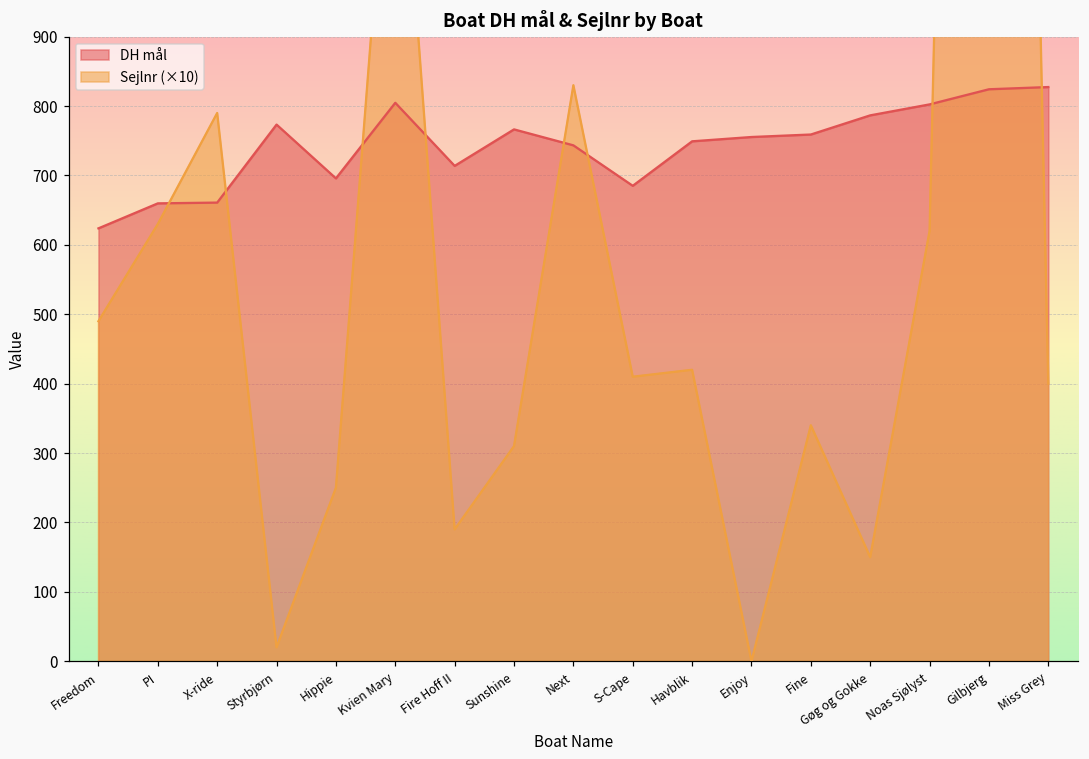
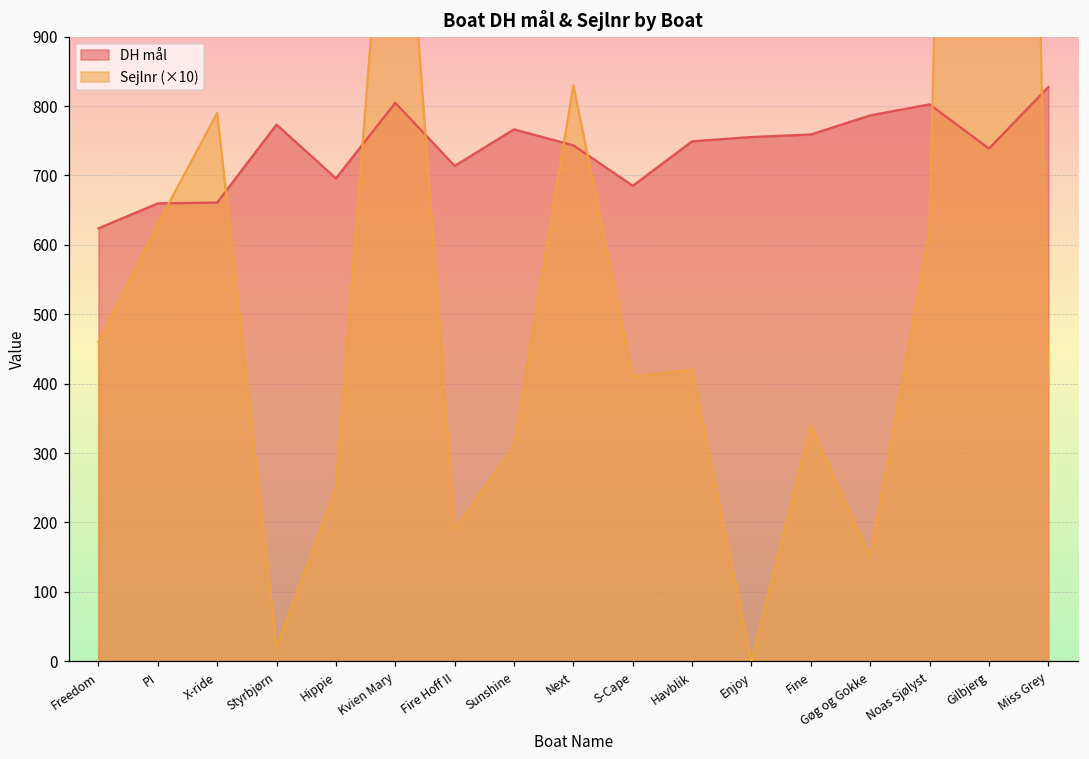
  {
    "DH mål": {
      "Freedom": 620,
      "PI": 660,
      "X-ride": 660,
      "Styrbjørn": 770,
      "Hippie": 700,
      "Kvien Mary": 800,
      "Fire Hoff II": 710,
      "Sunshine": 770,
      "Next": 740,
      "S-Cape": 690,
      "Havblik": 750,
      "Enjoy": 760,
      "Fine": 760,
      "Gøg og Gokke": 790,
      "Noas Sjølyst": 800,
-     "Gilbjerg": 820,
+     "Gilbjerg": 740,
      "Miss Grey": 830
    },
    "Sejlnr (×10)": {
-     "Freedom": 490,
+     "Freedom": 460,
      "PI": 630,
      "X-ride": 790,
      "Styrbjørn": 20,
      "Hippie": 250,
      "Fire Hoff II": 190,
      "Sunshine": 310,
      "Next": 830,
      "S-Cape": 410,
      "Havblik": 420,
      "Enjoy": 0,
      "Fine": 340,
      "Gøg og Gokke": 150,
      "Noas Sjølyst": 620,
      "Miss Grey": 400
    }
  }
